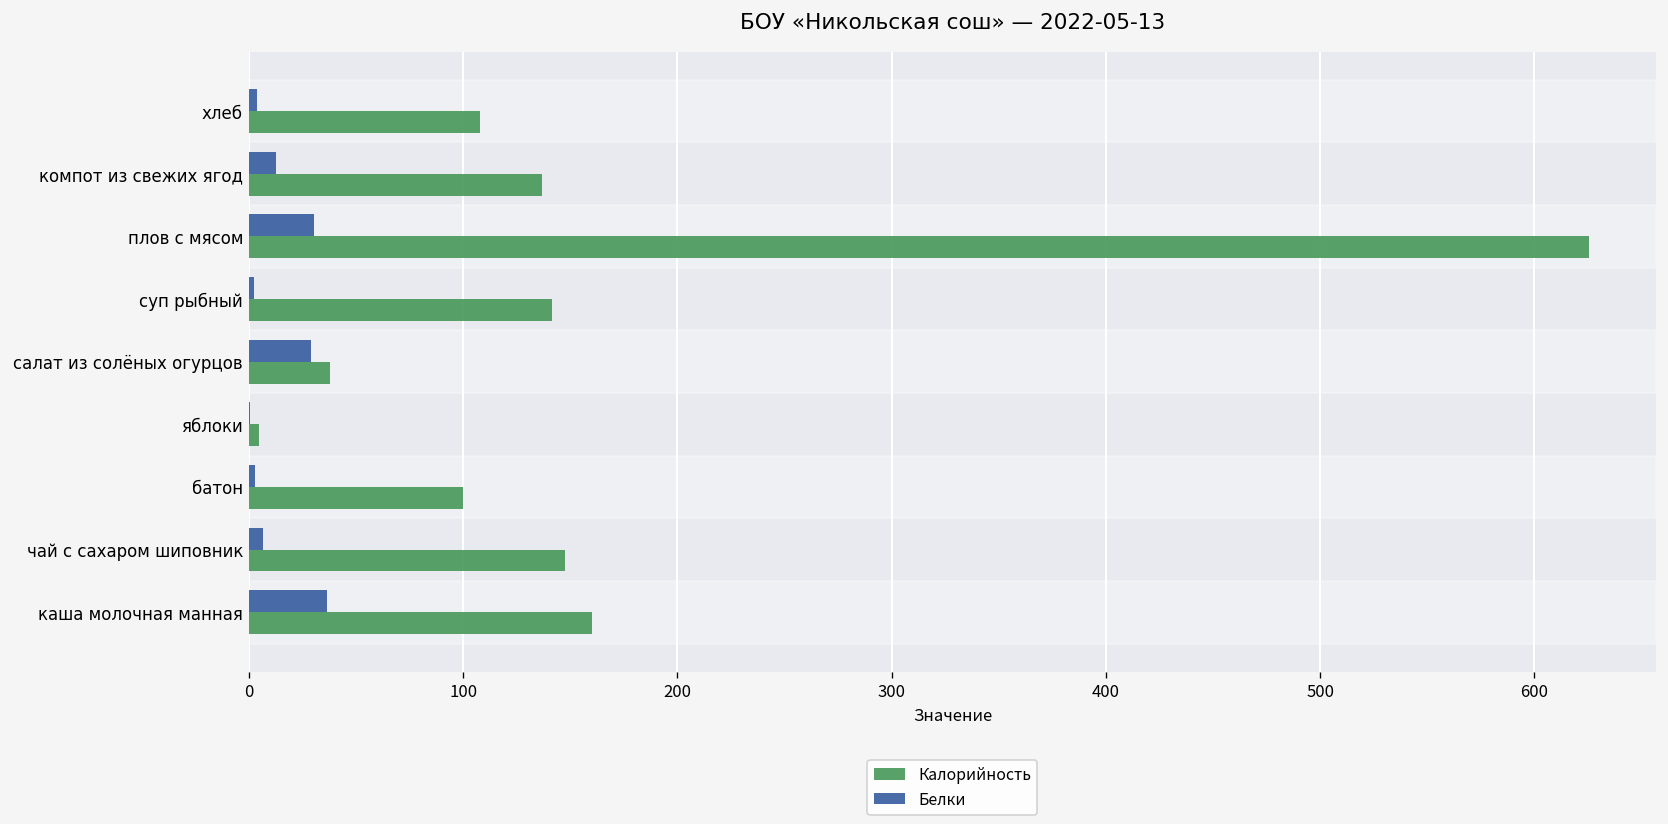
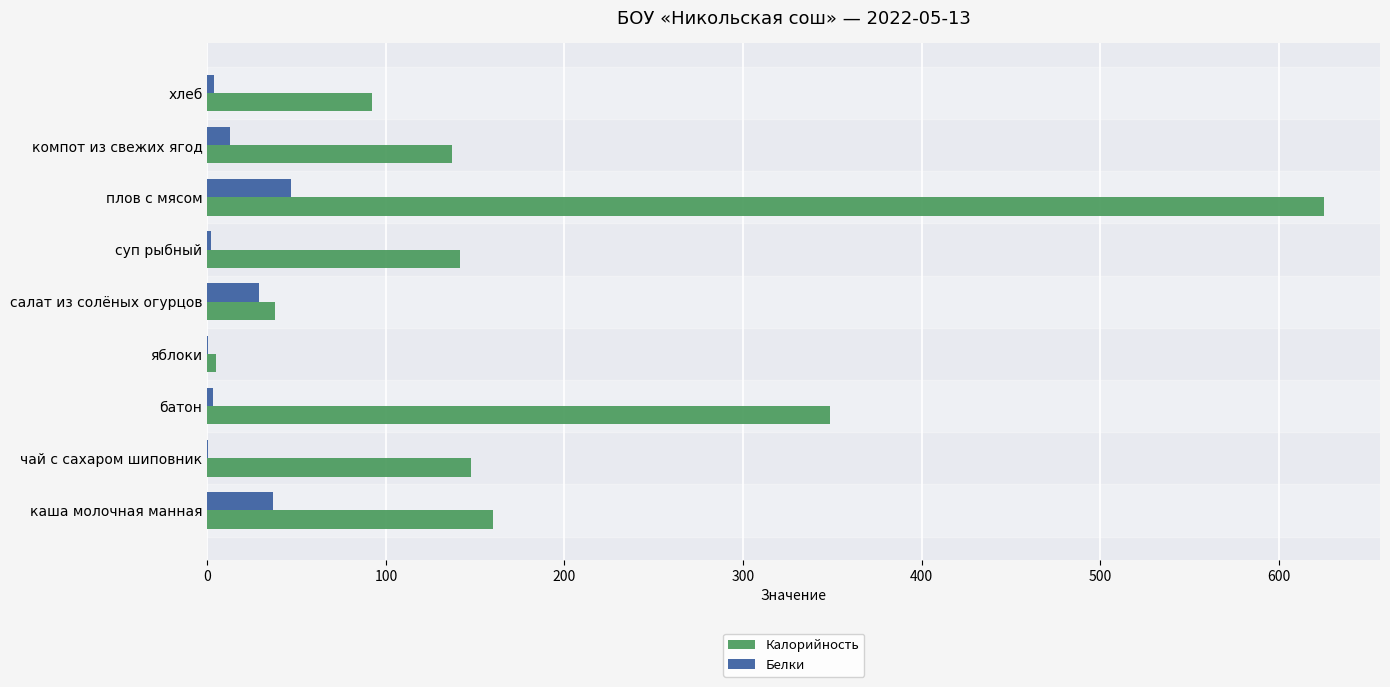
  {
    "Калорийность": {
-     "хлеб": 108,
+     "хлеб": 92,
      "компот из свежих ягод": 137,
      "плов с мясом": 626,
      "суп рыбный": 142,
      "салат из солёных огурцов": 38,
      "яблоки": 5,
-     "батон": 100,
+     "батон": 349,
      "чай с сахаром шиповник": 148,
      "каша молочная манная": 160
    },
    "Белки": {
      "хлеб": 4,
      "компот из свежих ягод": 13,
-     "плов с мясом": 31,
+     "плов с мясом": 47,
      "суп рыбный": 2,
      "салат из солёных огурцов": 29,
      "батон": 3,
-     "чай с сахаром шиповник": 7,
+     "чай с сахаром шиповник": 0,
      "каша молочная манная": 37
    }
  }
